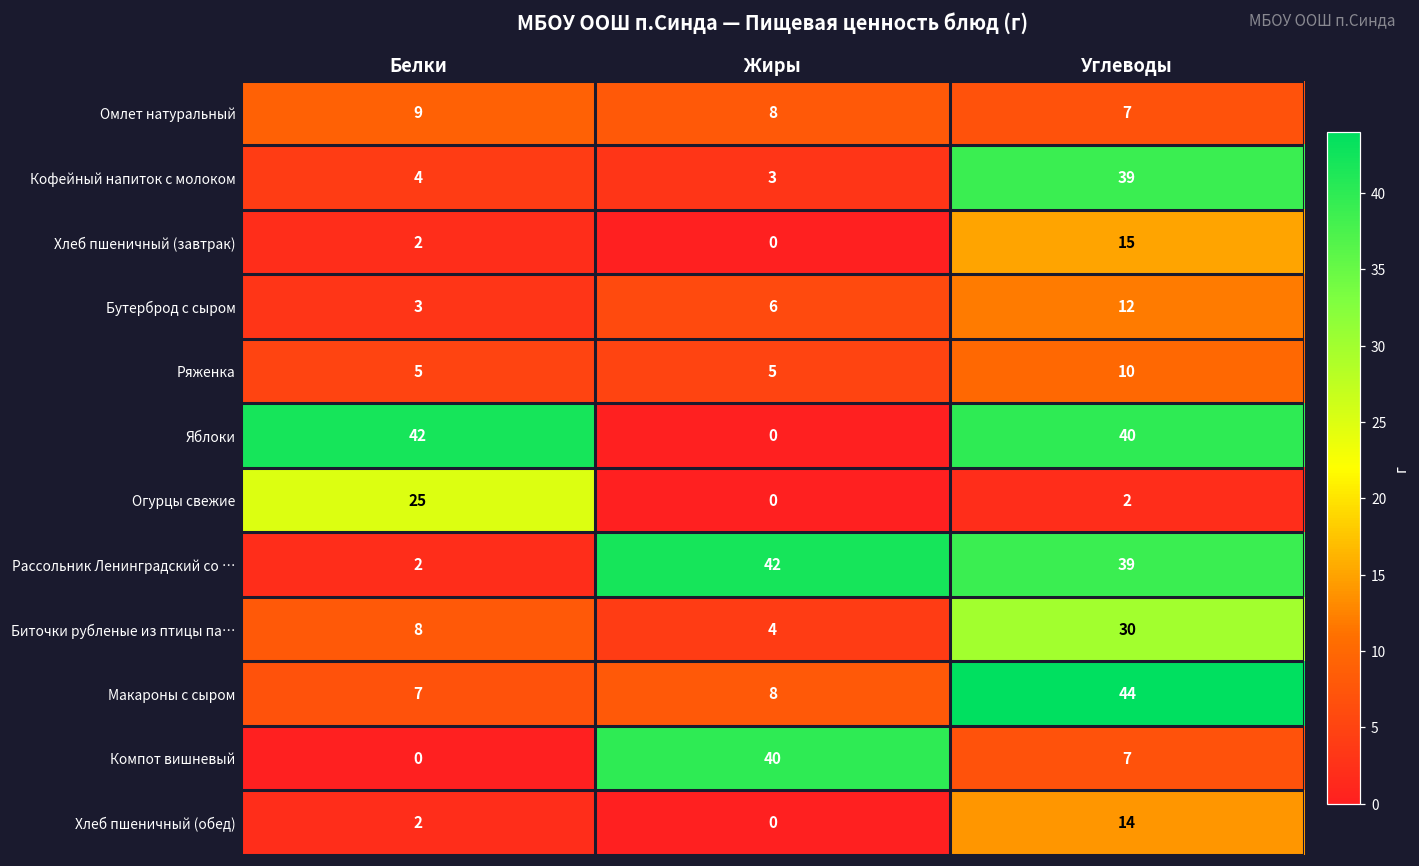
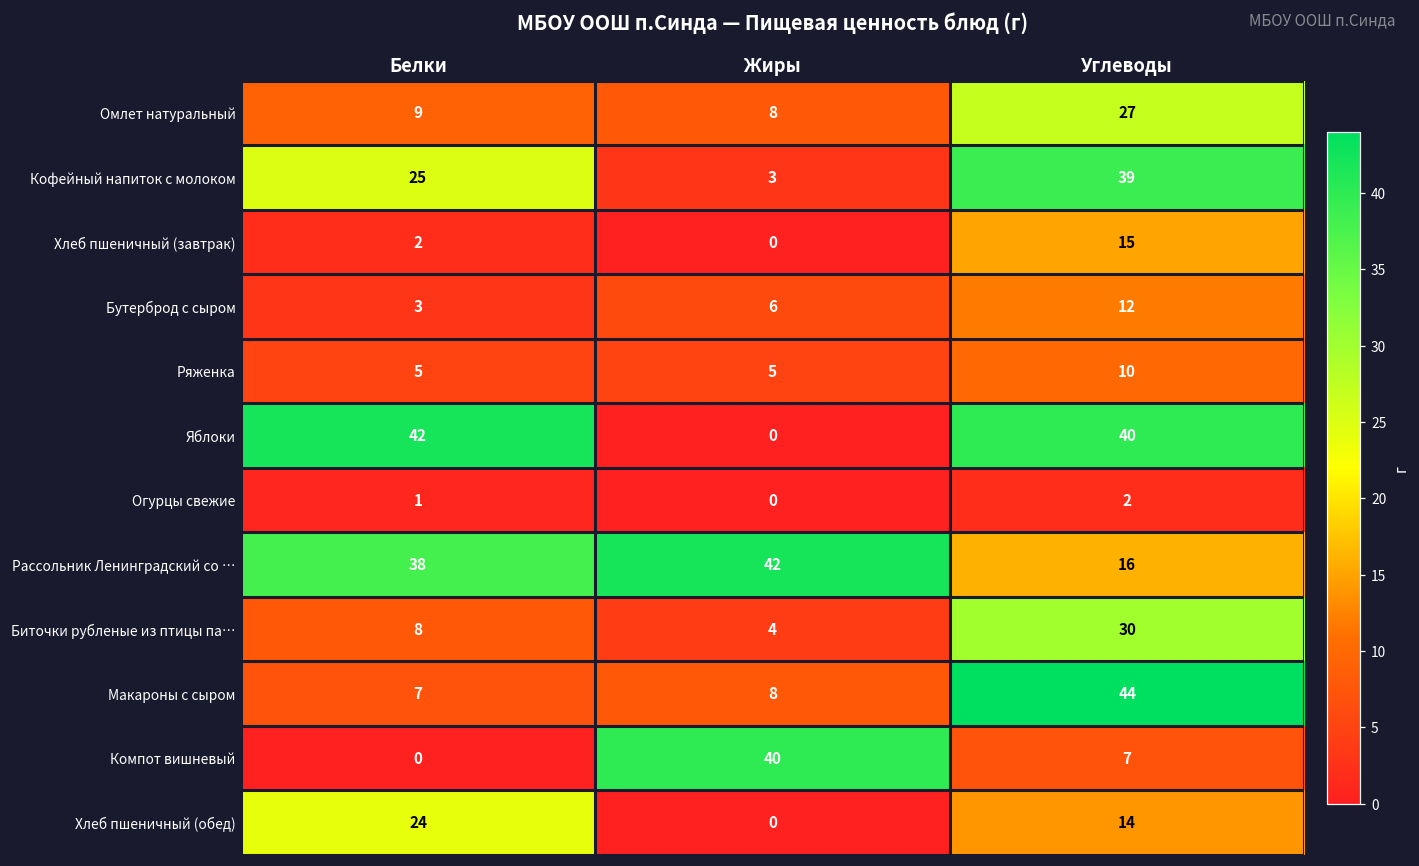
  {
    "Омлет натуральный": {
      "Белки": 9,
      "Жиры": 8,
-     "Углеводы": 7
+     "Углеводы": 27
    },
    "Кофейный напиток с молоком": {
-     "Белки": 4,
+     "Белки": 25,
      "Жиры": 3,
      "Углеводы": 39
    },
    "Хлеб пшеничный (завтрак)": {
      "Белки": 2,
      "Жиры": 0,
      "Углеводы": 15
    },
    "Бутерброд с сыром": {
      "Белки": 3,
      "Жиры": 6,
      "Углеводы": 12
    },
    "Ряженка": {
      "Белки": 5,
      "Жиры": 5,
      "Углеводы": 10
    },
    "Яблоки": {
      "Белки": 42,
      "Жиры": 0,
      "Углеводы": 40
    },
    "Огурцы свежие": {
-     "Белки": 25,
+     "Белки": 1,
      "Жиры": 0,
      "Углеводы": 2
    },
    "Рассольник Ленинградский со …": {
-     "Белки": 2,
+     "Белки": 38,
      "Жиры": 42,
-     "Углеводы": 39
+     "Углеводы": 16
    },
    "Биточки рубленые из птицы па…": {
      "Белки": 8,
      "Жиры": 4,
      "Углеводы": 30
    },
    "Макароны с сыром": {
      "Белки": 7,
      "Жиры": 8,
      "Углеводы": 44
    },
    "Компот вишневый": {
      "Белки": 0,
      "Жиры": 40,
      "Углеводы": 7
    },
    "Хлеб пшеничный (обед)": {
-     "Белки": 2,
+     "Белки": 24,
      "Жиры": 0,
      "Углеводы": 14
    }
  }
